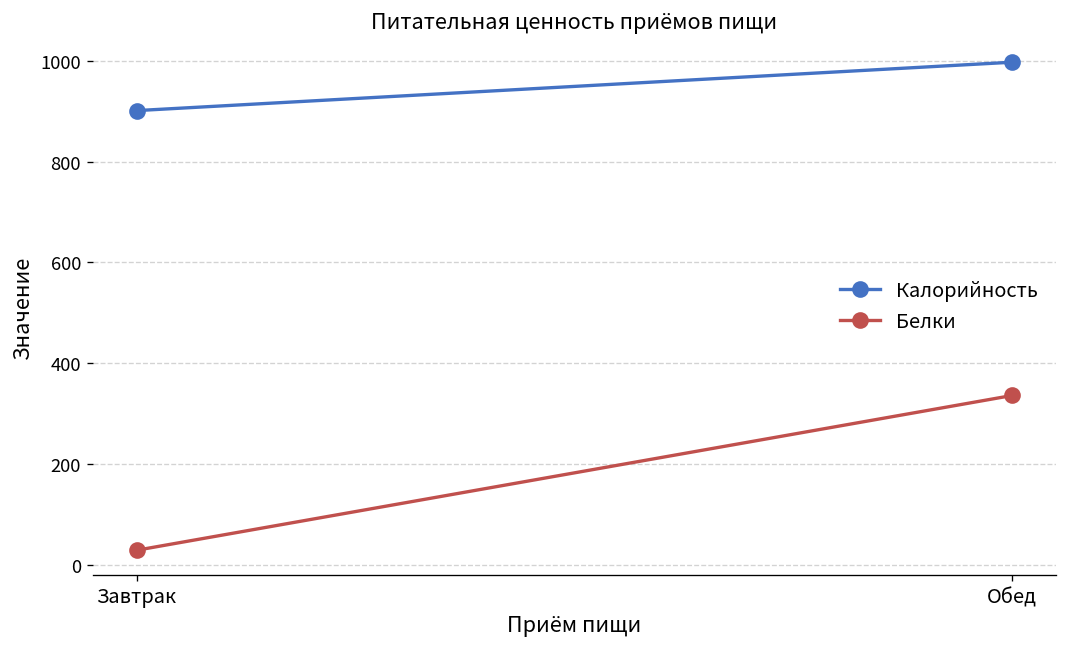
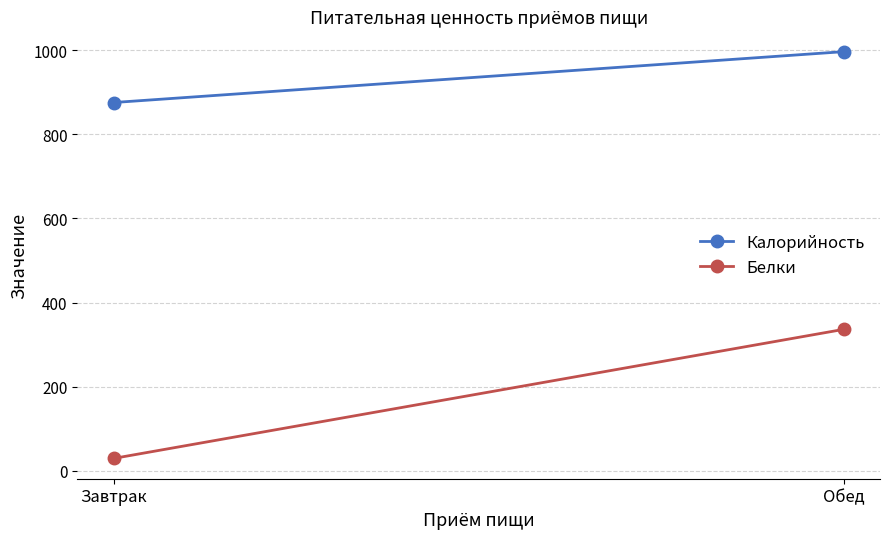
  {
    "Калорийность": {
-     "Завтрак": 900,
+     "Завтрак": 880,
      "Обед": 1000
    },
    "Белки": {
      "Завтрак": 30,
      "Обед": 340
    }
  }
